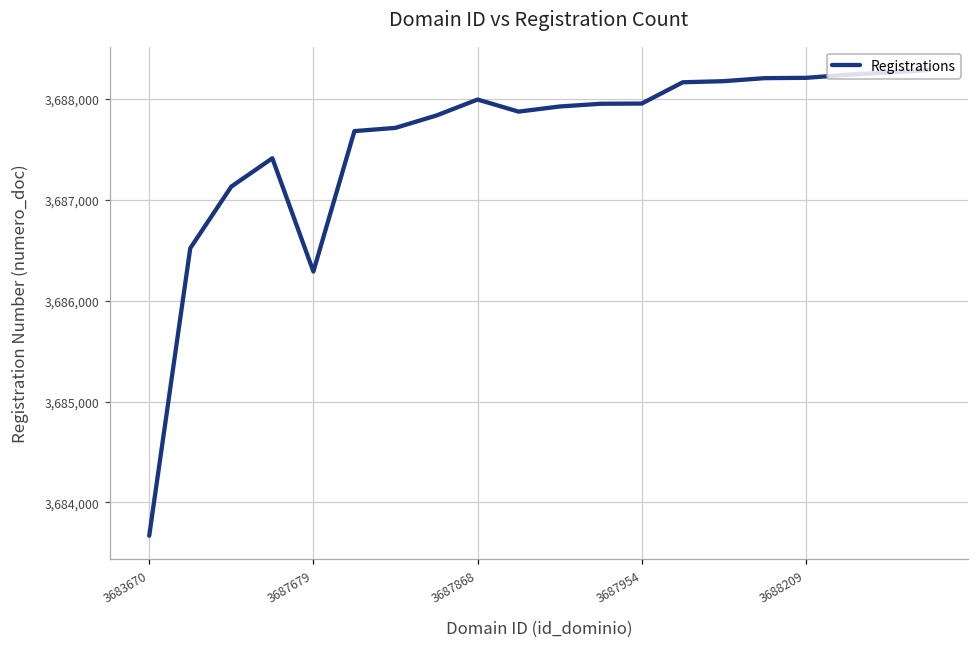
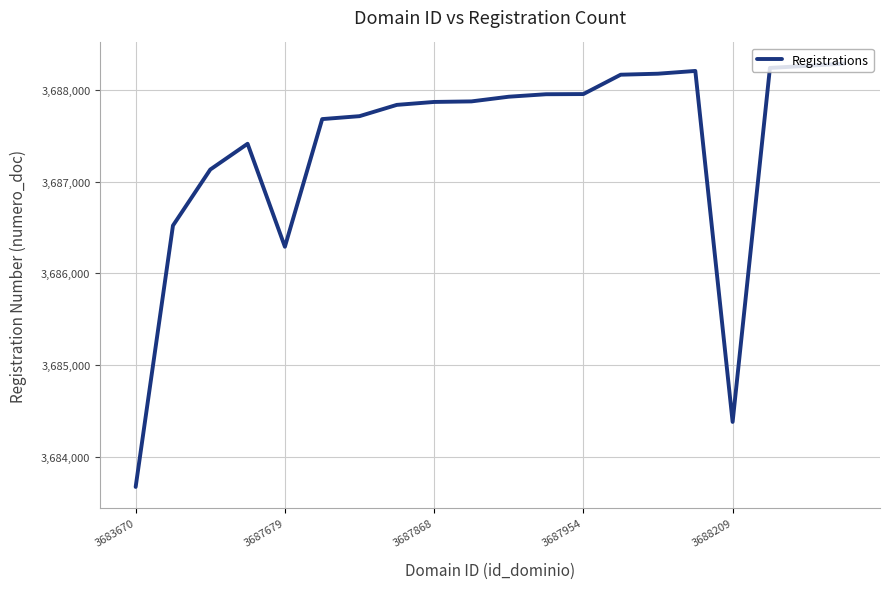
  {
    "3683670": "3,683,700",
    "3687679": "3,686,300",
-   "3687868": "3,688,000",
+   "3687868": "3,687,900",
    "3687954": "3,688,000",
-   "3688209": "3,688,200"
+   "3688209": "3,684,400"
  }
